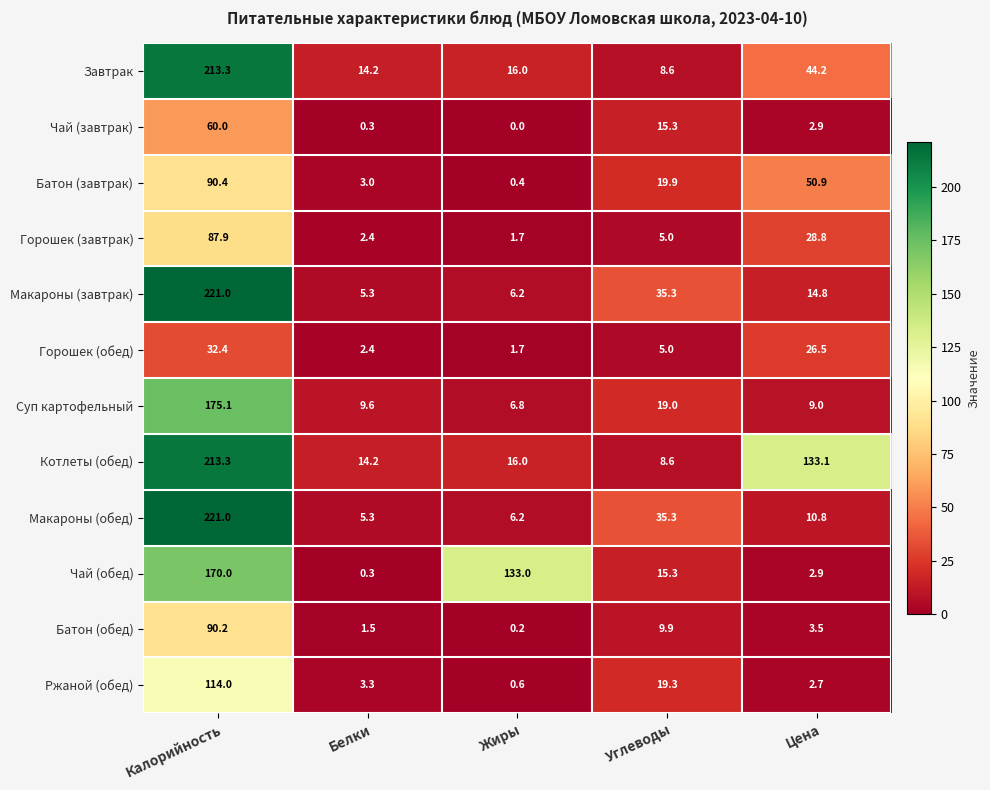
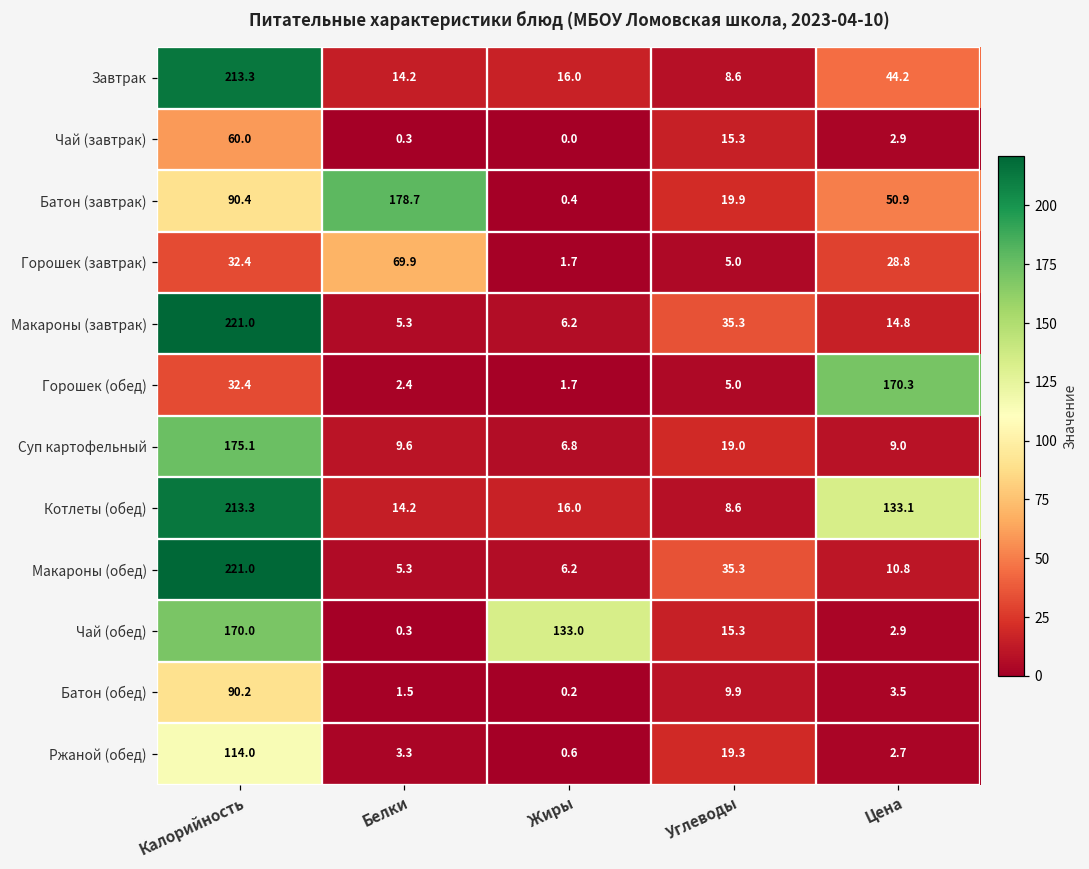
  {
    "Завтрак": {
      "Калорийность": 213.3,
      "Белки": 14.2,
      "Жиры": 16.0,
      "Углеводы": 8.6,
      "Цена": 44.2
    },
    "Чай (завтрак)": {
      "Калорийность": 60.0,
      "Белки": 0.3,
      "Жиры": 0.0,
      "Углеводы": 15.3,
      "Цена": 2.9
    },
    "Батон (завтрак)": {
      "Калорийность": 90.4,
-     "Белки": 3.0,
+     "Белки": 178.7,
      "Жиры": 0.4,
      "Углеводы": 19.9,
      "Цена": 50.9
    },
    "Горошек (завтрак)": {
-     "Калорийность": 87.9,
-     "Белки": 2.4,
+     "Калорийность": 32.4,
+     "Белки": 69.9,
      "Жиры": 1.7,
      "Углеводы": 5.0,
      "Цена": 28.8
    },
    "Макароны (завтрак)": {
      "Калорийность": 221.0,
      "Белки": 5.3,
      "Жиры": 6.2,
      "Углеводы": 35.3,
      "Цена": 14.8
    },
    "Горошек (обед)": {
      "Калорийность": 32.4,
      "Белки": 2.4,
      "Жиры": 1.7,
      "Углеводы": 5.0,
-     "Цена": 26.5
+     "Цена": 170.3
    },
    "Суп картофельный": {
      "Калорийность": 175.1,
      "Белки": 9.6,
      "Жиры": 6.8,
      "Углеводы": 19.0,
      "Цена": 9.0
    },
    "Котлеты (обед)": {
      "Калорийность": 213.3,
      "Белки": 14.2,
      "Жиры": 16.0,
      "Углеводы": 8.6,
      "Цена": 133.1
    },
    "Макароны (обед)": {
      "Калорийность": 221.0,
      "Белки": 5.3,
      "Жиры": 6.2,
      "Углеводы": 35.3,
      "Цена": 10.8
    },
    "Чай (обед)": {
      "Калорийность": 170.0,
      "Белки": 0.3,
      "Жиры": 133.0,
      "Углеводы": 15.3,
      "Цена": 2.9
    },
    "Батон (обед)": {
      "Калорийность": 90.2,
      "Белки": 1.5,
      "Жиры": 0.2,
      "Углеводы": 9.9,
      "Цена": 3.5
    },
    "Ржаной (обед)": {
      "Калорийность": 114.0,
      "Белки": 3.3,
      "Жиры": 0.6,
      "Углеводы": 19.3,
      "Цена": 2.7
    }
  }
